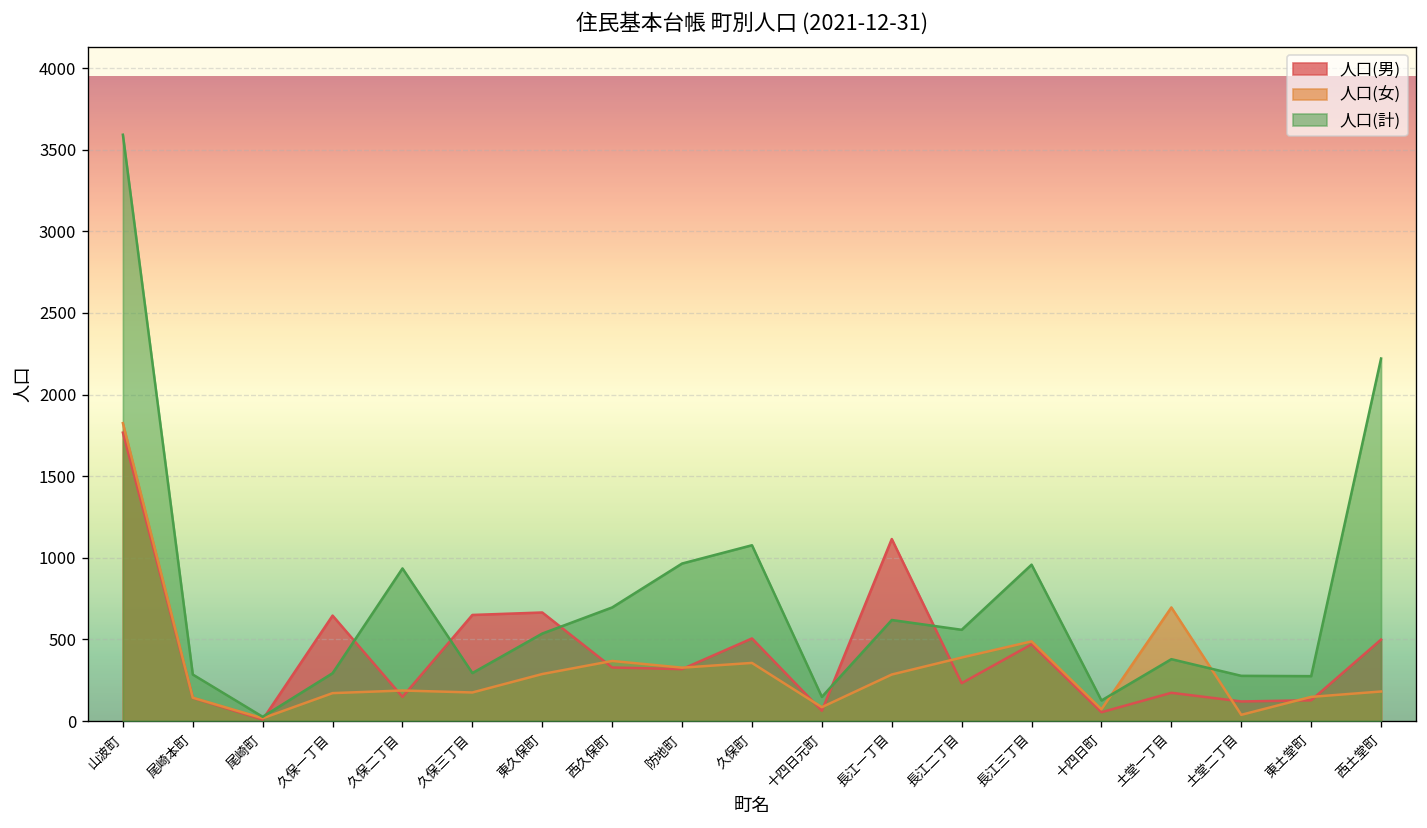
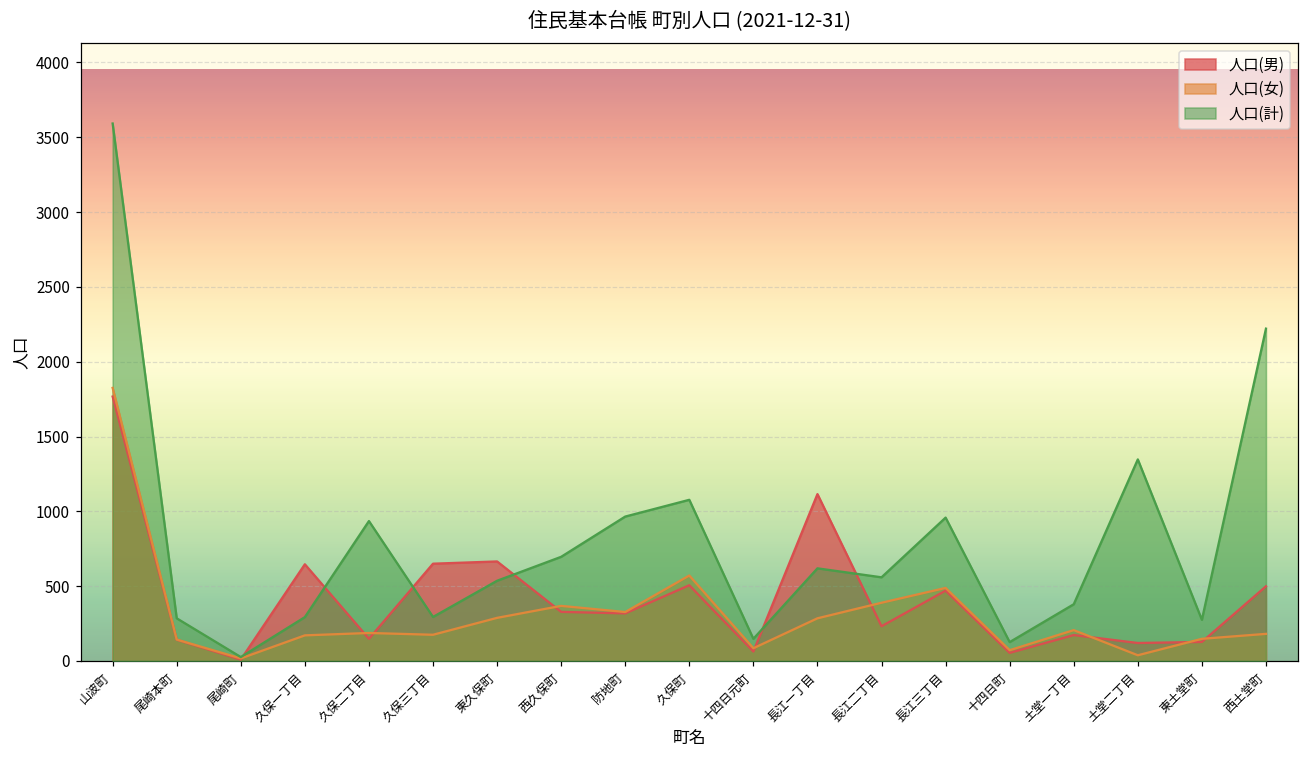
  {
    "人口(男)": {
      "山波町": 1770,
      "久保一丁目": 650,
      "久保二丁目": 150,
      "久保三丁目": 650,
      "東久保町": 670,
      "西久保町": 330,
      "久保町": 510,
      "十四日元町": 60,
      "長江一丁目": 1120,
      "長江二丁目": 230,
      "土堂一丁目": 170,
      "土堂二丁目": 120,
      "東土堂町": 130,
      "西土堂町": 500
    },
    "人口(女)": {
      "山波町": 1830,
      "久保一丁目": 170,
      "久保二丁目": 190,
      "久保三丁目": 180,
      "東久保町": 290,
      "西久保町": 370,
-     "久保町": 360,
+     "久保町": 570,
      "十四日元町": 90,
      "長江一丁目": 290,
      "長江二丁目": 390,
-     "土堂一丁目": 700,
+     "土堂一丁目": 210,
      "土堂二丁目": 40,
      "東土堂町": 150,
      "西土堂町": 180
    },
    "人口(計)": {
      "山波町": 3590,
      "尾崎本町": 290,
      "久保一丁目": 290,
      "久保二丁目": 940,
      "久保三丁目": 290,
      "東久保町": 540,
      "西久保町": 700,
      "防地町": 970,
      "久保町": 1080,
      "十四日元町": 150,
      "長江一丁目": 620,
      "長江二丁目": 560,
      "長江三丁目": 960,
      "十四日町": 130,
      "土堂一丁目": 380,
-     "土堂二丁目": 280,
+     "土堂二丁目": 1350,
      "東土堂町": 280,
      "西土堂町": 2220
    }
  }
